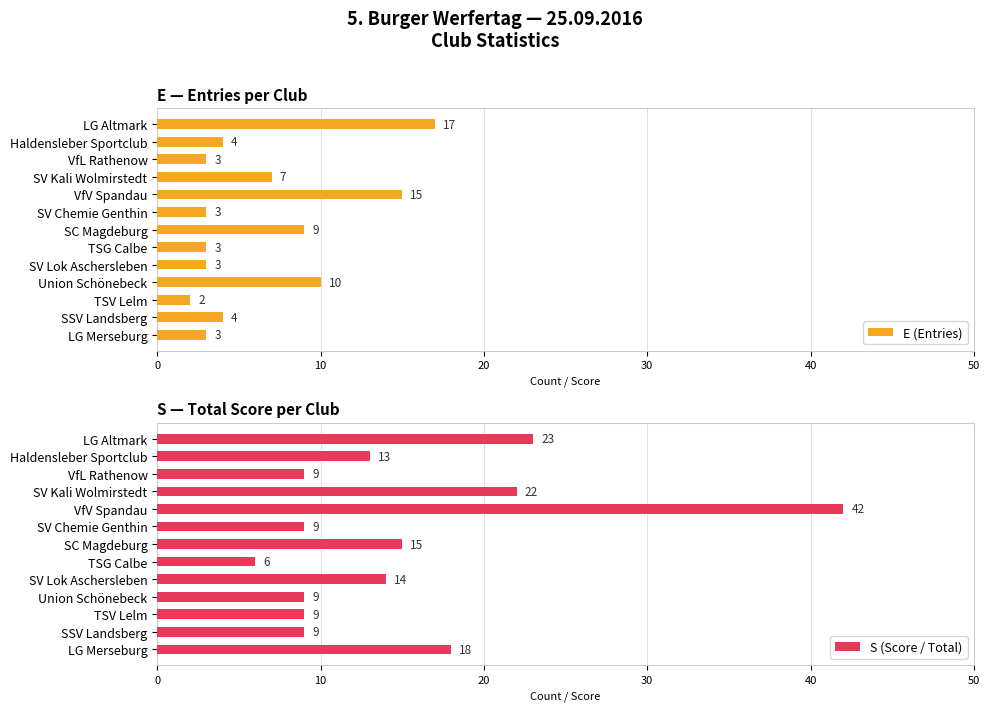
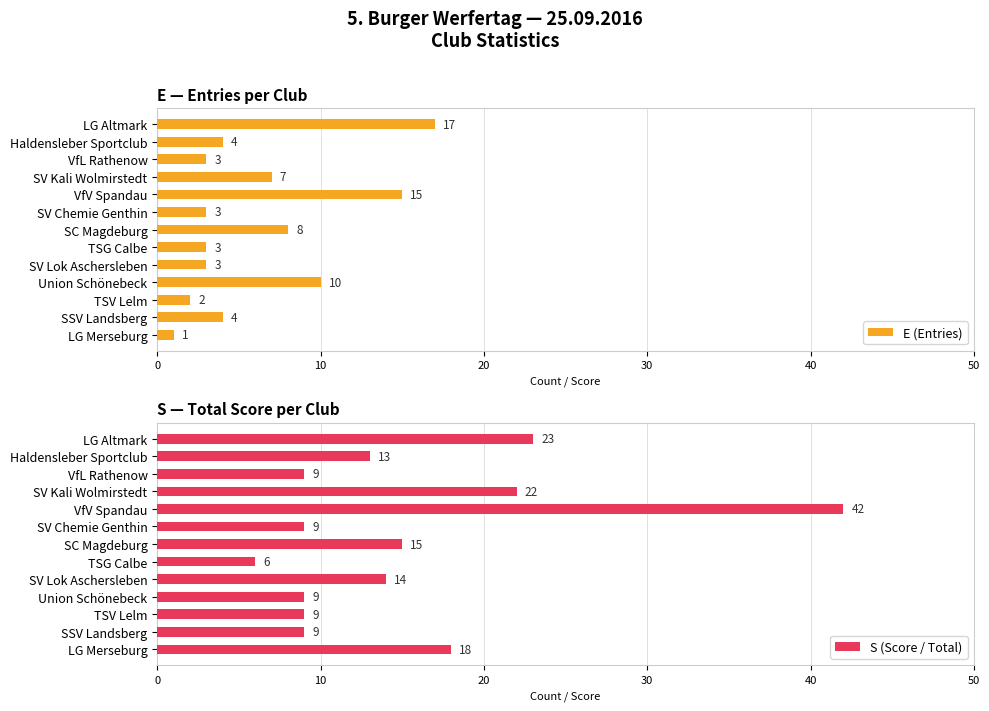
  {
    "E — Entries per Club": {
      "LG Altmark": 17,
      "Haldensleber Sportclub": 4,
      "VfL Rathenow": 3,
      "SV Kali Wolmirstedt": 7,
      "VfV Spandau": 15,
      "SV Chemie Genthin": 3,
-     "SC Magdeburg": 9,
+     "SC Magdeburg": 8,
      "TSG Calbe": 3,
      "SV Lok Aschersleben": 3,
      "Union Schönebeck": 10,
      "TSV Lelm": 2,
      "SSV Landsberg": 4,
-     "LG Merseburg": 3
+     "LG Merseburg": 1
    },
    "S — Total Score per Club": {
      "LG Altmark": 23,
      "Haldensleber Sportclub": 13,
      "VfL Rathenow": 9,
      "SV Kali Wolmirstedt": 22,
      "VfV Spandau": 42,
      "SV Chemie Genthin": 9,
      "SC Magdeburg": 15,
      "TSG Calbe": 6,
      "SV Lok Aschersleben": 14,
      "Union Schönebeck": 9,
      "TSV Lelm": 9,
      "SSV Landsberg": 9,
      "LG Merseburg": 18
    }
  }
